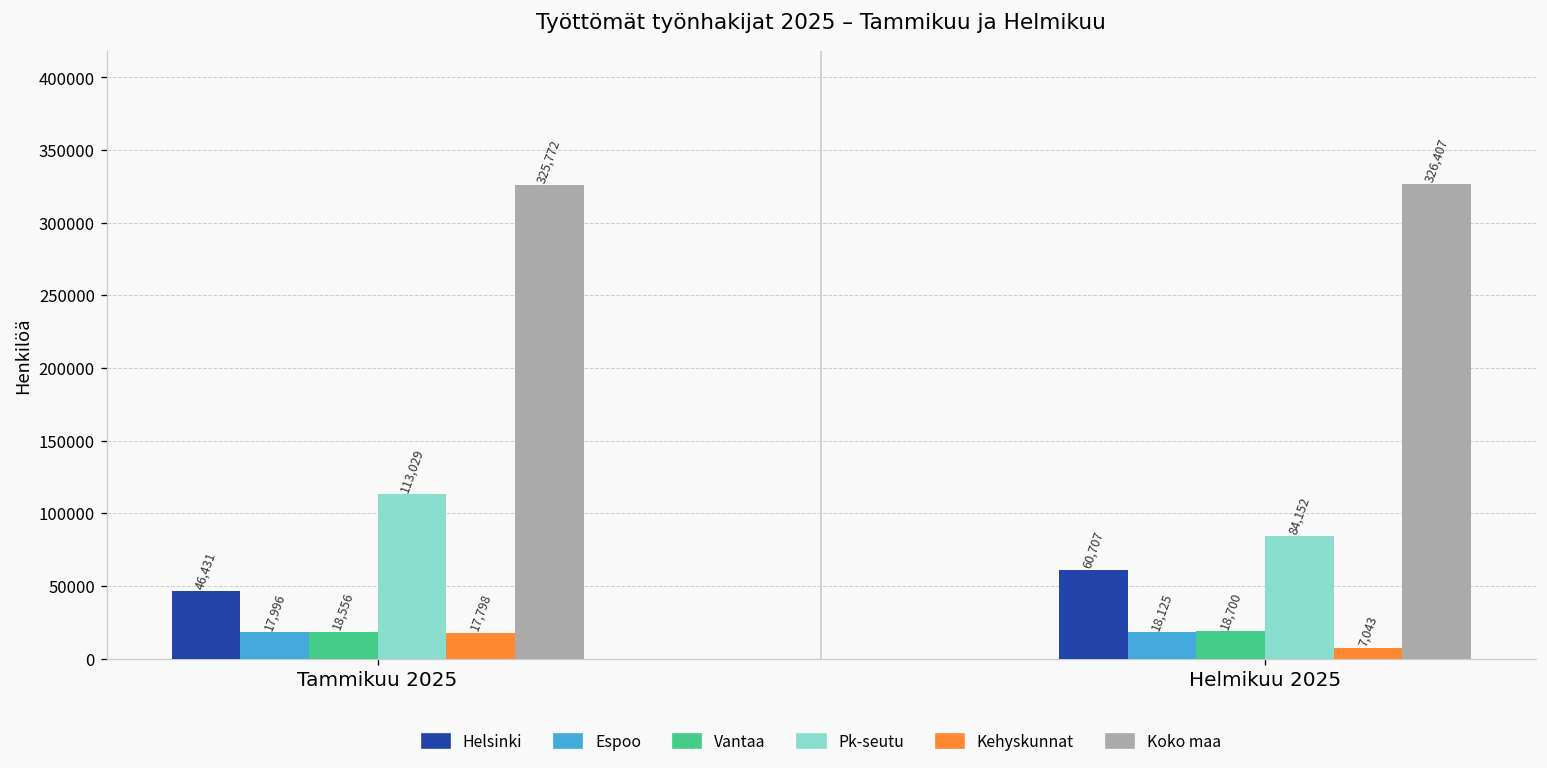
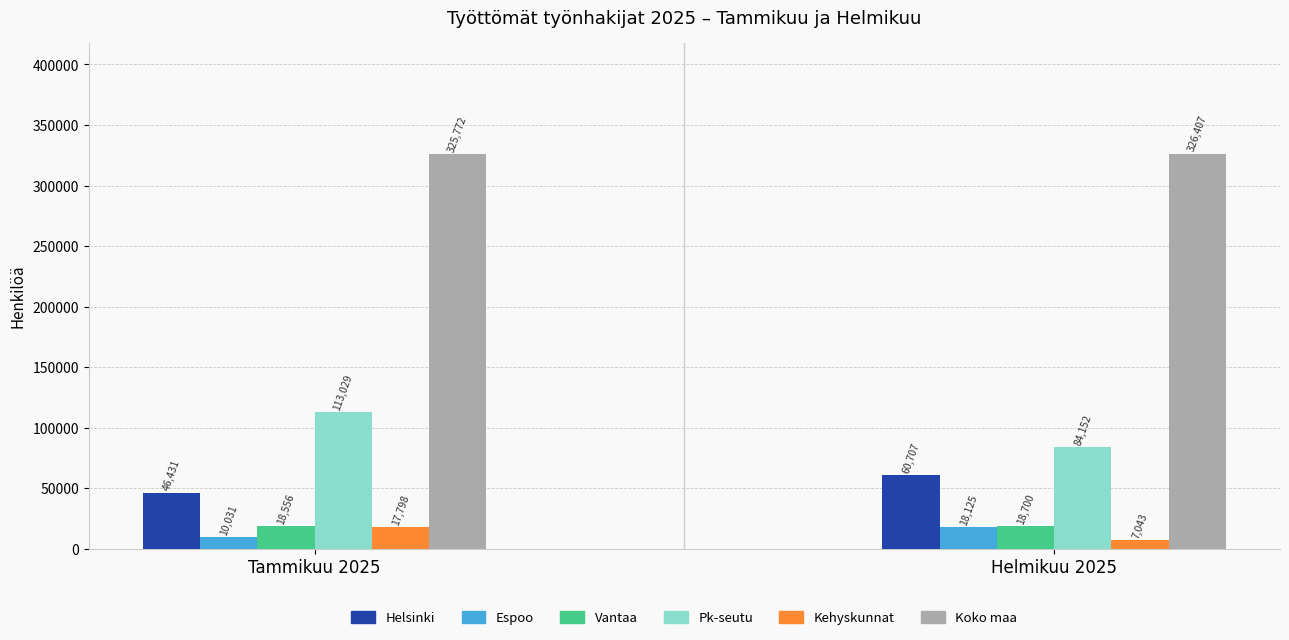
  {
    "Helsinki": {
      "Tammikuu 2025": "46,431",
      "Helmikuu 2025": "60,707"
    },
    "Espoo": {
-     "Tammikuu 2025": "17,996",
+     "Tammikuu 2025": "10,031",
      "Helmikuu 2025": "18,125"
    },
    "Vantaa": {
      "Tammikuu 2025": "18,556",
      "Helmikuu 2025": "18,700"
    },
    "Pk-seutu": {
      "Tammikuu 2025": "113,029",
      "Helmikuu 2025": "84,152"
    },
    "Kehyskunnat": {
      "Tammikuu 2025": "17,798",
      "Helmikuu 2025": "7,043"
    },
    "Koko maa": {
      "Tammikuu 2025": "325,772",
      "Helmikuu 2025": "326,407"
    }
  }
